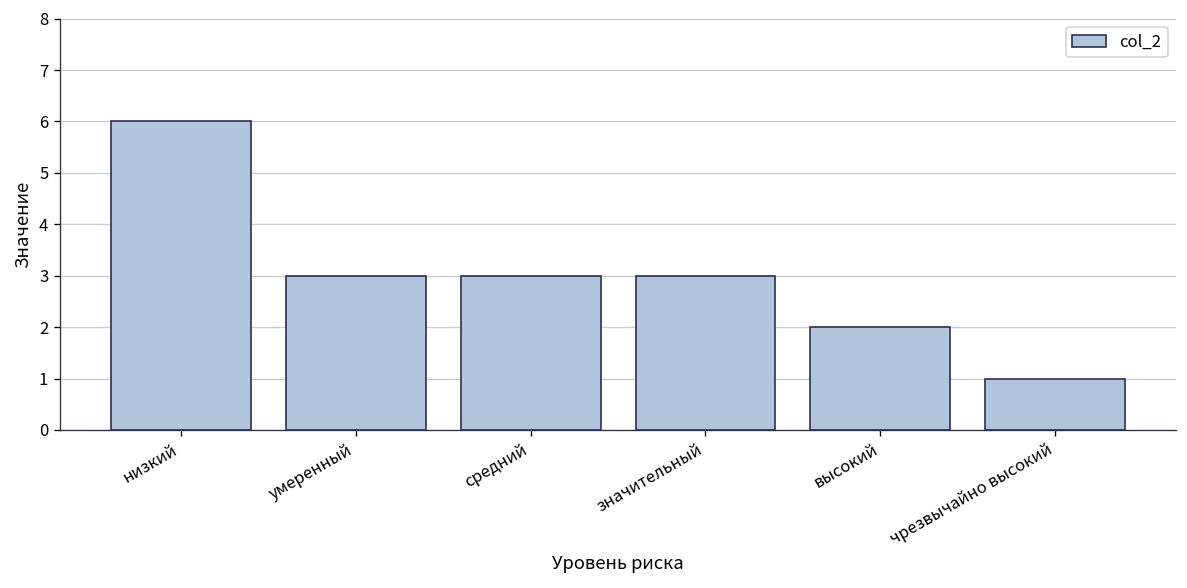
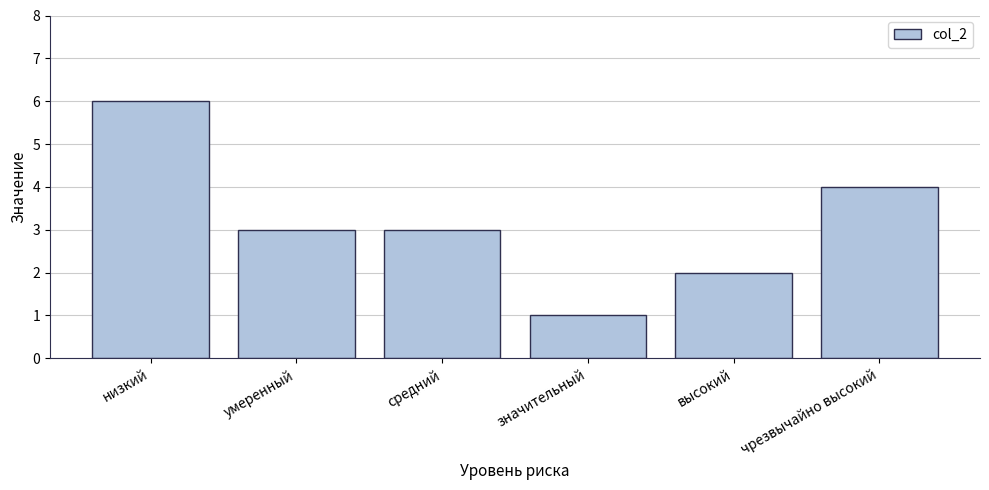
  {
    "низкий": 6,
    "умеренный": 3,
    "средний": 3,
-   "значительный": 3,
+   "значительный": 1,
    "высокий": 2,
-   "чрезвычайно высокий": 1
+   "чрезвычайно высокий": 4
  }
